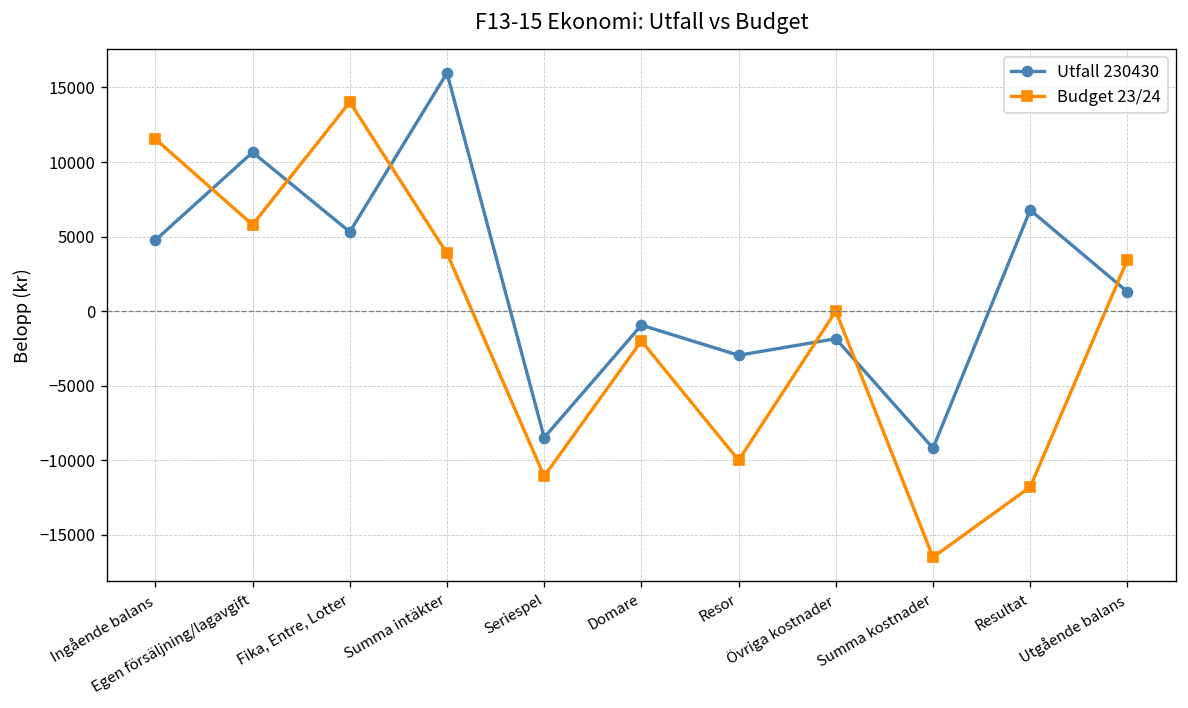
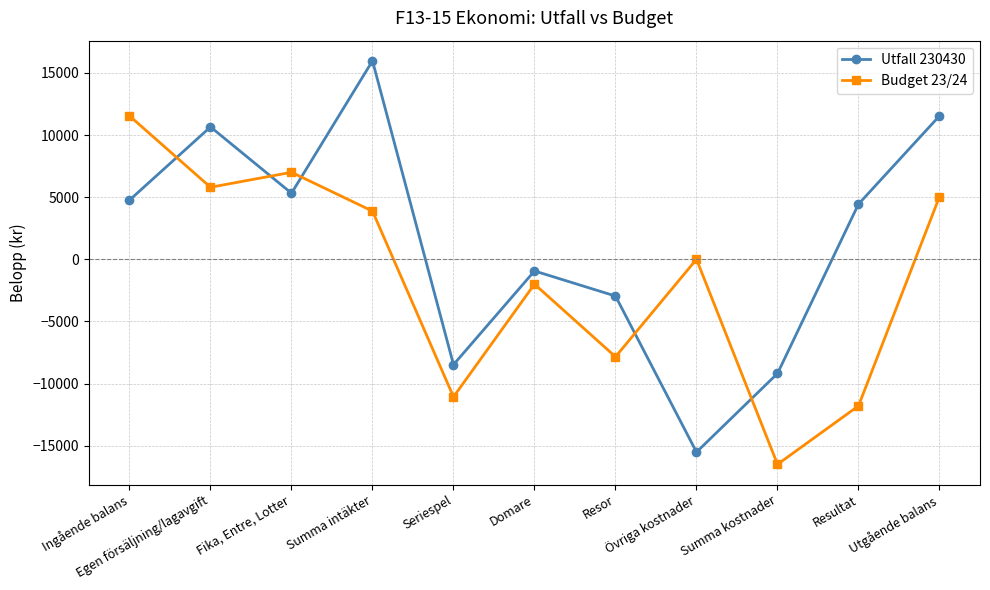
  {
    "Utfall 230430": {
      "Ingående balans": 4800,
      "Egen försäljning/lagavgift": 10700,
      "Fika, Entre, Lotter": 5300,
      "Summa intäkter": 16000,
      "Seriespel": -8500,
      "Domare": -900,
      "Resor": -3000,
-     "Övriga kostnader": -1800,
+     "Övriga kostnader": -15500,
      "Summa kostnader": -9200,
-     "Resultat": 6800,
-     "Utgående balans": 1300
+     "Resultat": 4400,
+     "Utgående balans": 11500
    },
    "Budget 23/24": {
      "Ingående balans": 11500,
      "Egen försäljning/lagavgift": 5800,
-     "Fika, Entre, Lotter": 14000,
+     "Fika, Entre, Lotter": 7000,
      "Summa intäkter": 3900,
      "Seriespel": -11100,
      "Domare": -2000,
-     "Resor": -10000,
+     "Resor": -7800,
      "Övriga kostnader": 0,
      "Summa kostnader": -16500,
      "Resultat": -11800,
-     "Utgående balans": 3400
+     "Utgående balans": 5000
    }
  }
